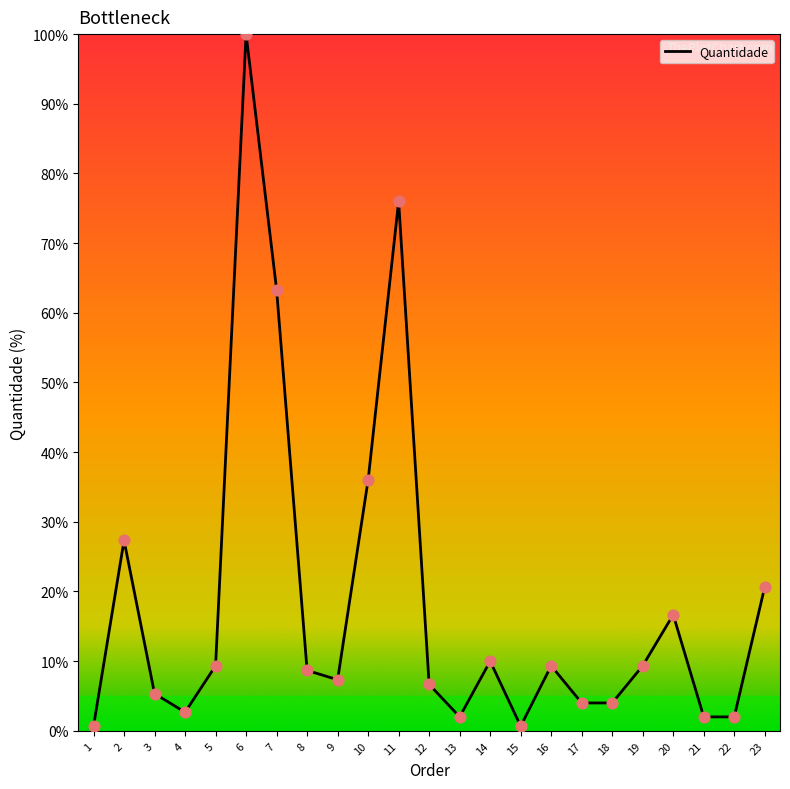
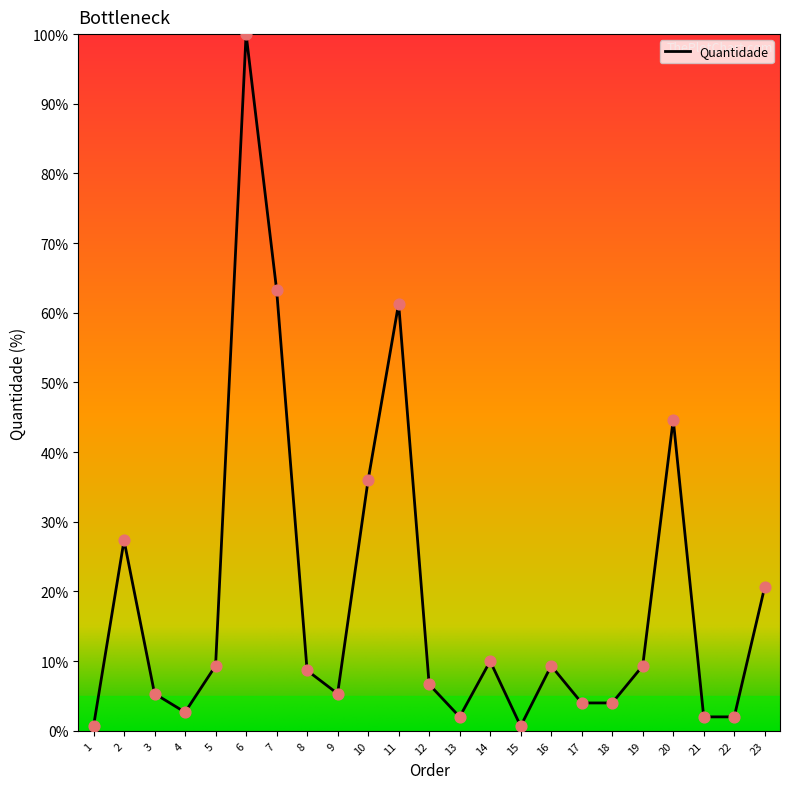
  {
    "2": "27%",
    "3": "5%",
    "5": "9%",
    "6": "100%",
    "7": "63%",
    "8": "9%",
-   "9": "7%",
+   "9": "5%",
    "10": "36%",
-   "11": "76%",
+   "11": "61%",
    "12": "7%",
    "14": "10%",
    "16": "9%",
    "19": "9%",
-   "20": "17%",
+   "20": "45%",
    "23": "21%"
  }
